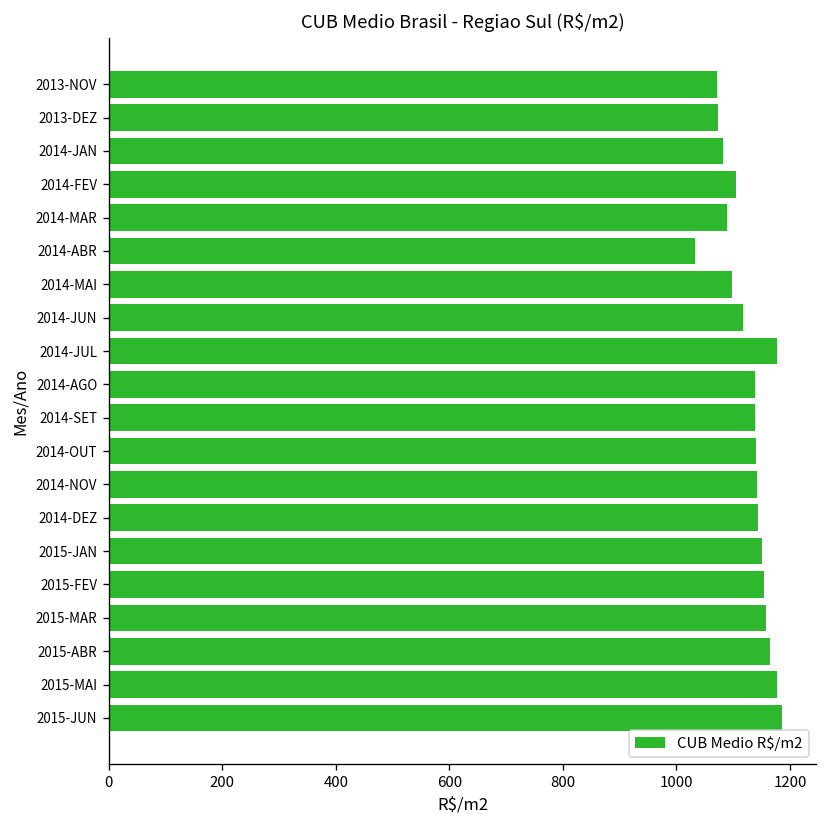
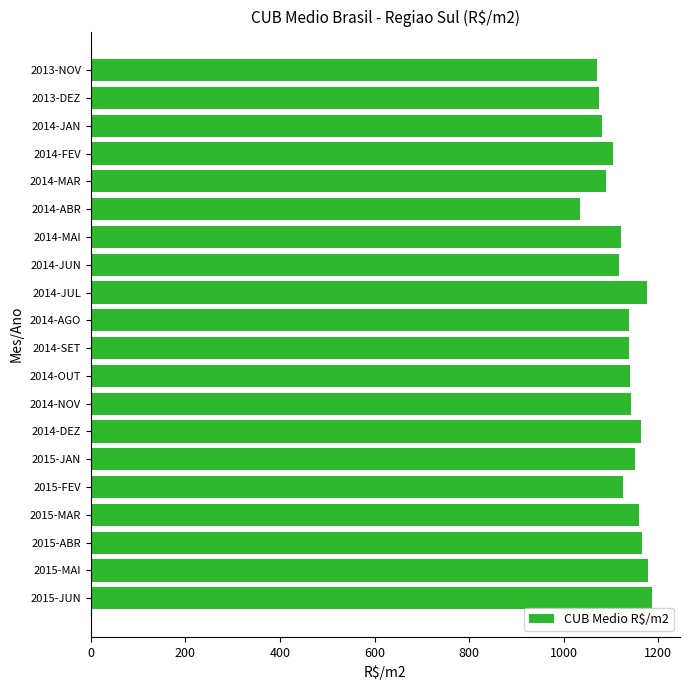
  {
    "2013-NOV": 1070,
    "2013-DEZ": 1070,
    "2014-JAN": 1080,
    "2014-FEV": 1100,
    "2014-MAR": 1090,
    "2014-ABR": 1030,
-   "2014-MAI": 1100,
+   "2014-MAI": 1120,
    "2014-JUN": 1120,
    "2014-JUL": 1180,
    "2014-AGO": 1140,
    "2014-SET": 1140,
    "2014-OUT": 1140,
    "2014-NOV": 1140,
-   "2014-DEZ": 1140,
+   "2014-DEZ": 1160,
    "2015-JAN": 1150,
-   "2015-FEV": 1150,
+   "2015-FEV": 1130,
    "2015-MAR": 1160,
    "2015-ABR": 1160,
    "2015-MAI": 1180,
    "2015-JUN": 1190
  }
